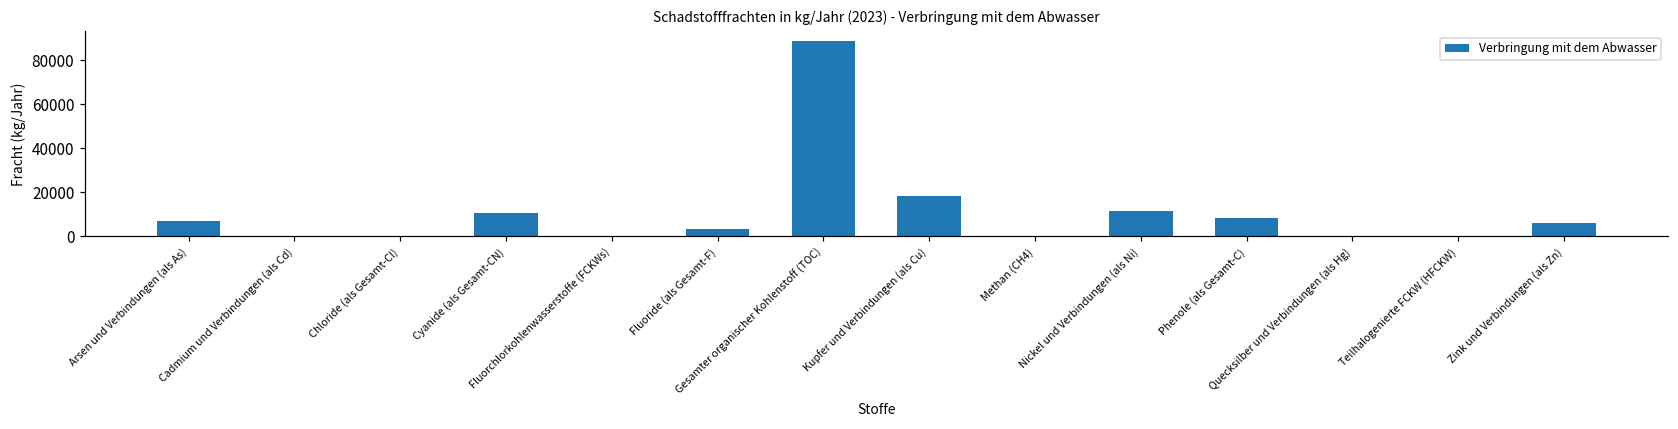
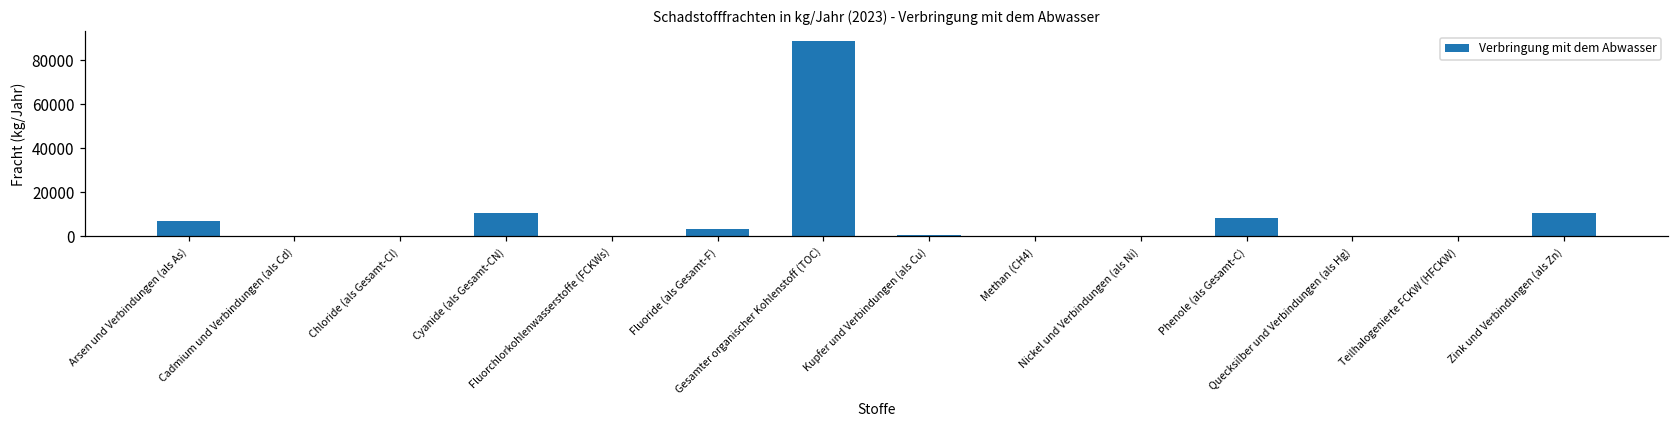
  {
    "Arsen und Verbindungen (als As)": 7000,
    "Chloride (als Gesamt-Cl)": 0,
    "Cyanide (als Gesamt-CN)": 10000,
    "Fluorchlorkohlenwasserstoffe (FCKWs)": 0,
    "Fluoride (als Gesamt-F)": 3000,
    "Gesamter organischer Kohlenstoff (TOC)": 89000,
-   "Kupfer und Verbindungen (als Cu)": 18000,
+   "Kupfer und Verbindungen (als Cu)": 1000,
    "Methan (CH4)": 0,
-   "Nickel und Verbindungen (als Ni)": 11000,
+   "Nickel und Verbindungen (als Ni)": 0,
    "Phenole (als Gesamt-C)": 8000,
    "Teilhalogenierte FCKW (HFCKW)": 0,
-   "Zink und Verbindungen (als Zn)": 6000
+   "Zink und Verbindungen (als Zn)": 11000
  }
